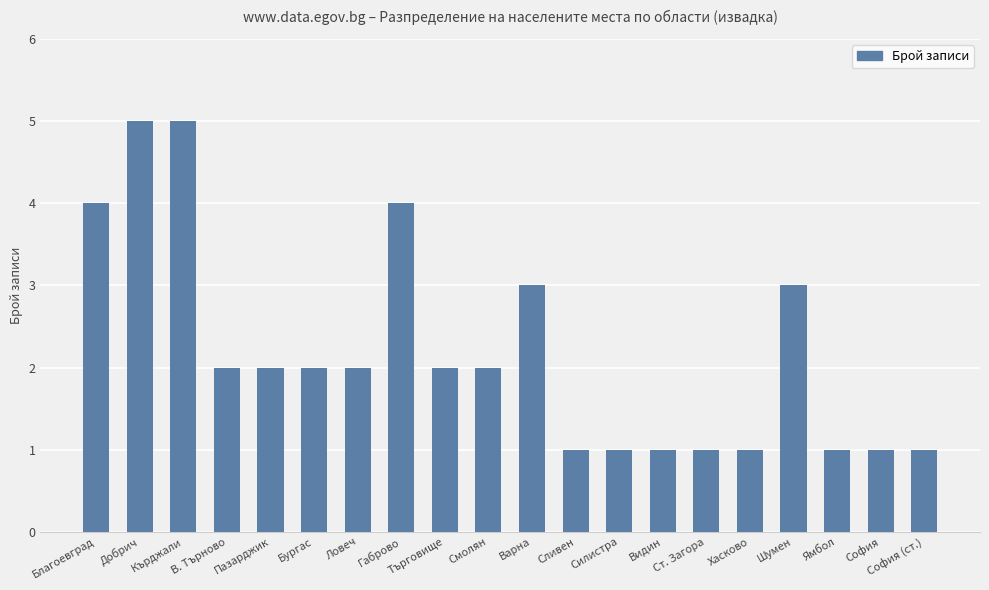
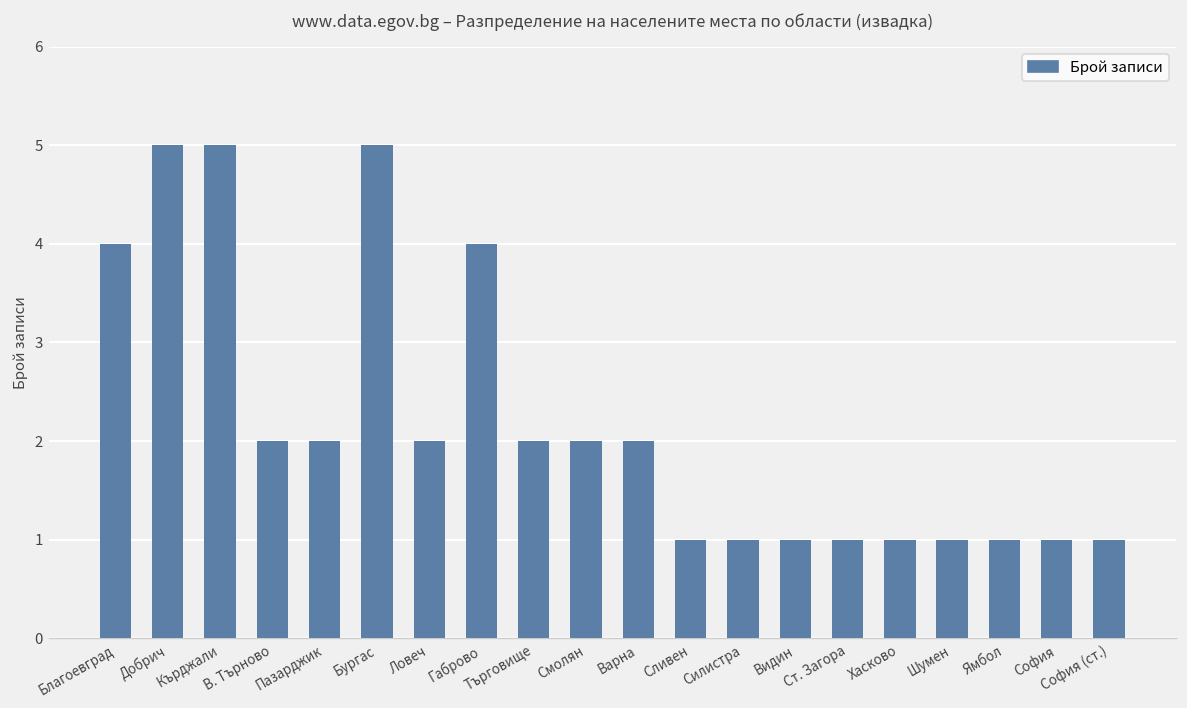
  {
    "Благоевград": 4,
    "Добрич": 5,
    "Кърджали": 5,
    "В. Търново": 2,
    "Пазарджик": 2,
-   "Бургас": 2,
+   "Бургас": 5,
    "Ловеч": 2,
    "Габрово": 4,
    "Търговище": 2,
    "Смолян": 2,
-   "Варна": 3,
+   "Варна": 2,
    "Сливен": 1,
    "Силистра": 1,
    "Видин": 1,
    "Ст. Загора": 1,
    "Хасково": 1,
-   "Шумен": 3,
+   "Шумен": 1,
    "Ямбол": 1,
    "София": 1,
    "София (ст.)": 1
  }
